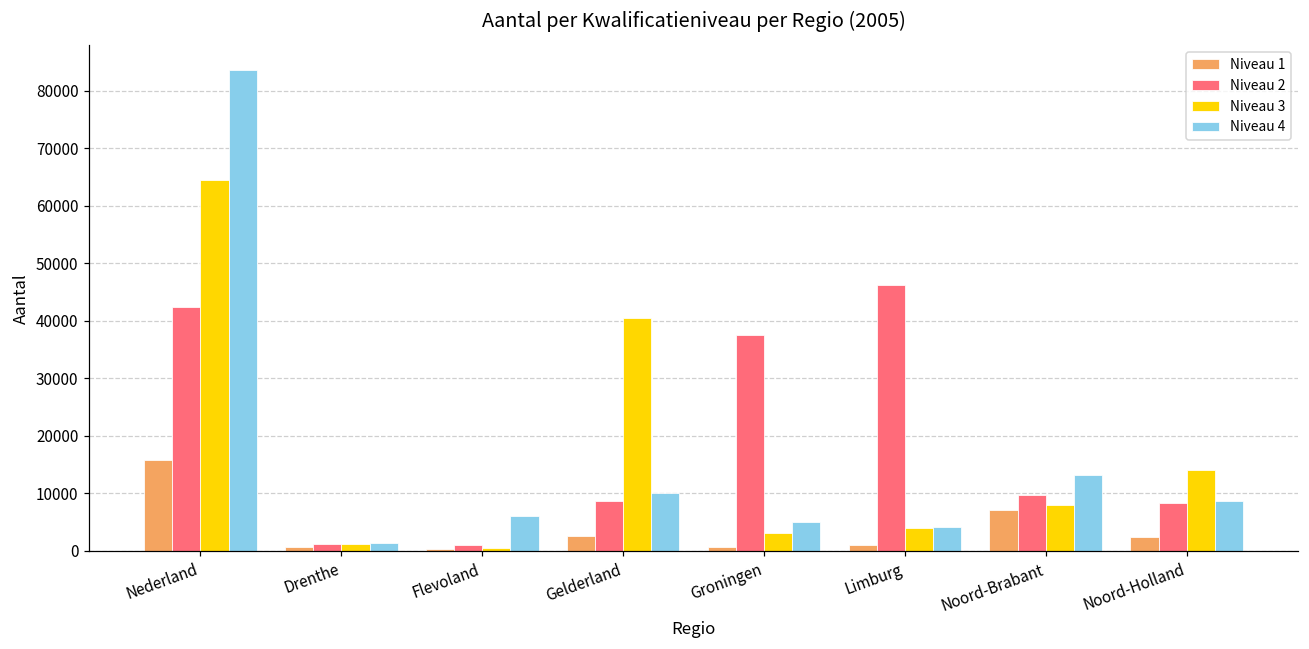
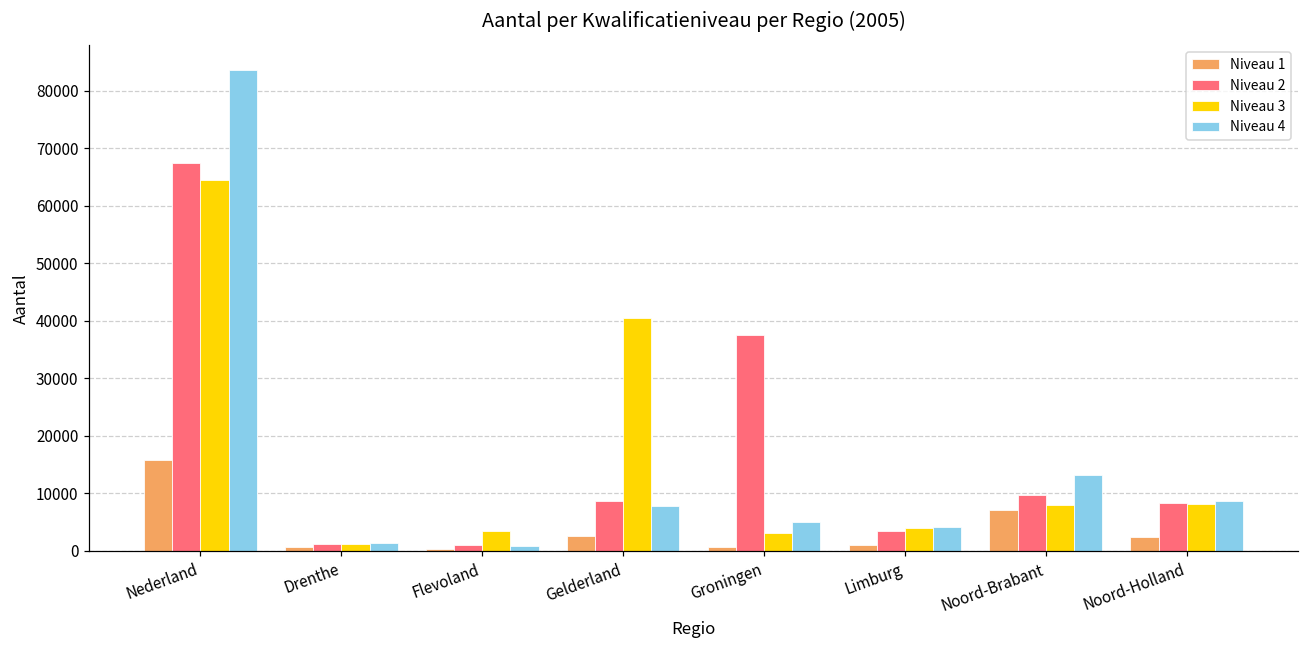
  {
    "Niveau 1": {
      "Nederland": 16000,
      "Drenthe": 1000,
      "Gelderland": 3000,
      "Groningen": 1000,
      "Limburg": 1000,
      "Noord-Brabant": 7000,
      "Noord-Holland": 2000
    },
    "Niveau 2": {
-     "Nederland": 42000,
+     "Nederland": 67000,
      "Drenthe": 1000,
      "Flevoland": 1000,
      "Gelderland": 9000,
      "Groningen": 38000,
-     "Limburg": 46000,
+     "Limburg": 3000,
      "Noord-Brabant": 10000,
      "Noord-Holland": 8000
    },
    "Niveau 3": {
      "Nederland": 65000,
      "Drenthe": 1000,
-     "Flevoland": 1000,
+     "Flevoland": 3000,
      "Gelderland": 40000,
      "Groningen": 3000,
      "Limburg": 4000,
      "Noord-Brabant": 8000,
-     "Noord-Holland": 14000
+     "Noord-Holland": 8000
    },
    "Niveau 4": {
      "Nederland": 84000,
      "Drenthe": 1000,
-     "Flevoland": 6000,
-     "Gelderland": 10000,
+     "Flevoland": 1000,
+     "Gelderland": 8000,
      "Groningen": 5000,
      "Limburg": 4000,
      "Noord-Brabant": 13000,
      "Noord-Holland": 9000
    }
  }
